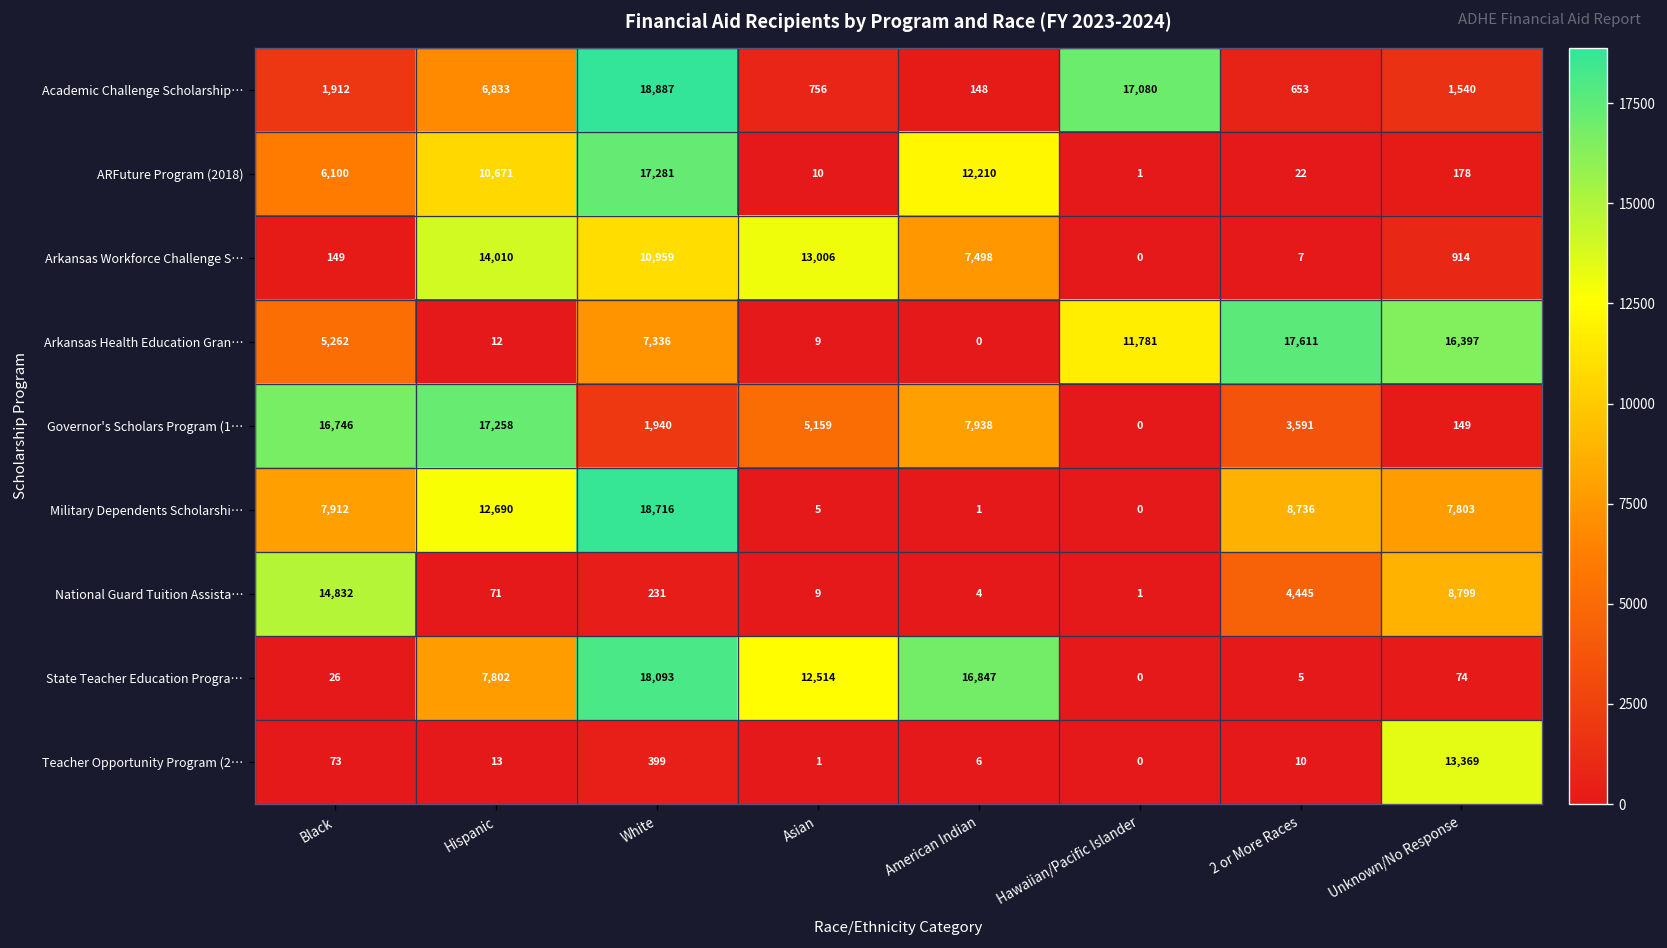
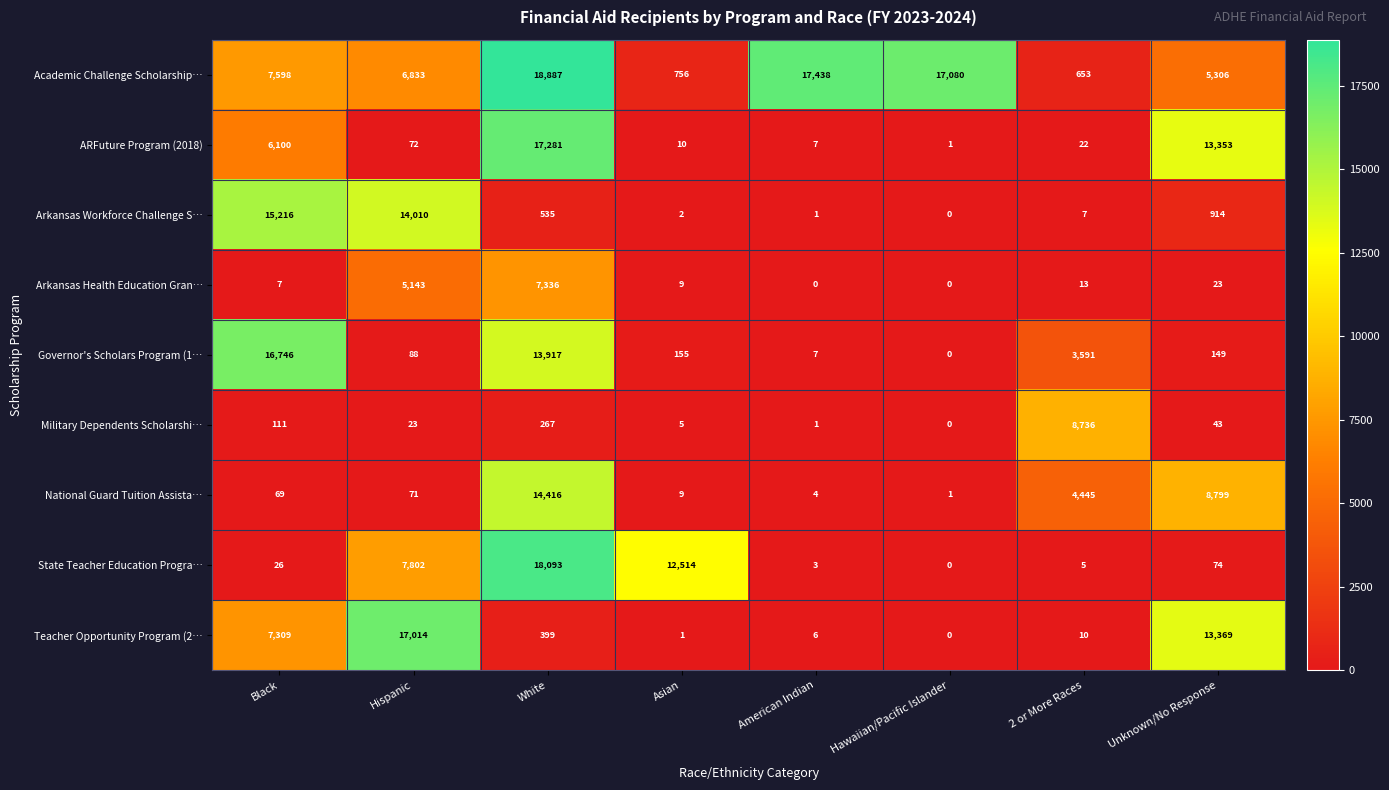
  {
    "Academic Challenge Scholarship…": {
-     "Black": "1,912",
+     "Black": "7,598",
      "Hispanic": "6,833",
      "White": "18,887",
      "Asian": "756",
-     "American Indian": "148",
+     "American Indian": "17,438",
      "Hawaiian/Pacific Islander": "17,080",
      "2 or More Races": "653",
-     "Unknown/No Response": "1,540"
+     "Unknown/No Response": "5,306"
    },
    "ARFuture Program (2018)": {
      "Black": "6,100",
-     "Hispanic": "10,671",
+     "Hispanic": "72",
      "White": "17,281",
      "Asian": "10",
-     "American Indian": "12,210",
+     "American Indian": "7",
      "Hawaiian/Pacific Islander": "1",
      "2 or More Races": "22",
-     "Unknown/No Response": "178"
+     "Unknown/No Response": "13,353"
    },
    "Arkansas Workforce Challenge S…": {
-     "Black": "149",
+     "Black": "15,216",
      "Hispanic": "14,010",
-     "White": "10,959",
-     "Asian": "13,006",
-     "American Indian": "7,498",
+     "White": "535",
+     "Asian": "2",
+     "American Indian": "1",
      "Hawaiian/Pacific Islander": "0",
      "2 or More Races": "7",
      "Unknown/No Response": "914"
    },
    "Arkansas Health Education Gran…": {
-     "Black": "5,262",
-     "Hispanic": "12",
+     "Black": "7",
+     "Hispanic": "5,143",
      "White": "7,336",
      "Asian": "9",
      "American Indian": "0",
-     "Hawaiian/Pacific Islander": "11,781",
-     "2 or More Races": "17,611",
-     "Unknown/No Response": "16,397"
+     "Hawaiian/Pacific Islander": "0",
+     "2 or More Races": "13",
+     "Unknown/No Response": "23"
    },
    "Governor's Scholars Program (1…": {
      "Black": "16,746",
-     "Hispanic": "17,258",
-     "White": "1,940",
-     "Asian": "5,159",
-     "American Indian": "7,938",
+     "Hispanic": "88",
+     "White": "13,917",
+     "Asian": "155",
+     "American Indian": "7",
      "Hawaiian/Pacific Islander": "0",
      "2 or More Races": "3,591",
      "Unknown/No Response": "149"
    },
    "Military Dependents Scholarshi…": {
-     "Black": "7,912",
-     "Hispanic": "12,690",
-     "White": "18,716",
+     "Black": "111",
+     "Hispanic": "23",
+     "White": "267",
      "Asian": "5",
      "American Indian": "1",
      "Hawaiian/Pacific Islander": "0",
      "2 or More Races": "8,736",
-     "Unknown/No Response": "7,803"
+     "Unknown/No Response": "43"
    },
    "National Guard Tuition Assista…": {
-     "Black": "14,832",
+     "Black": "69",
      "Hispanic": "71",
-     "White": "231",
+     "White": "14,416",
      "Asian": "9",
      "American Indian": "4",
      "Hawaiian/Pacific Islander": "1",
      "2 or More Races": "4,445",
      "Unknown/No Response": "8,799"
    },
    "State Teacher Education Progra…": {
      "Black": "26",
      "Hispanic": "7,802",
      "White": "18,093",
      "Asian": "12,514",
-     "American Indian": "16,847",
+     "American Indian": "3",
      "Hawaiian/Pacific Islander": "0",
      "2 or More Races": "5",
      "Unknown/No Response": "74"
    },
    "Teacher Opportunity Program (2…": {
-     "Black": "73",
-     "Hispanic": "13",
+     "Black": "7,309",
+     "Hispanic": "17,014",
      "White": "399",
      "Asian": "1",
      "American Indian": "6",
      "Hawaiian/Pacific Islander": "0",
      "2 or More Races": "10",
      "Unknown/No Response": "13,369"
    }
  }
